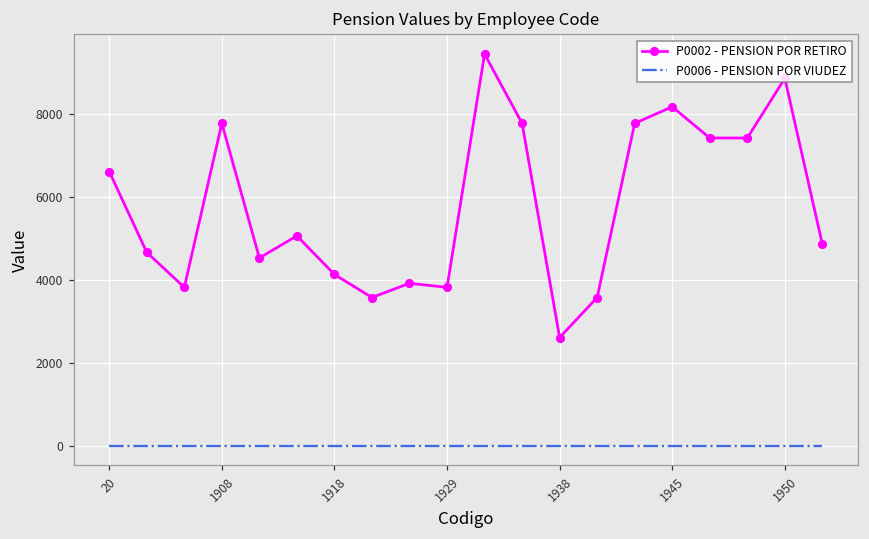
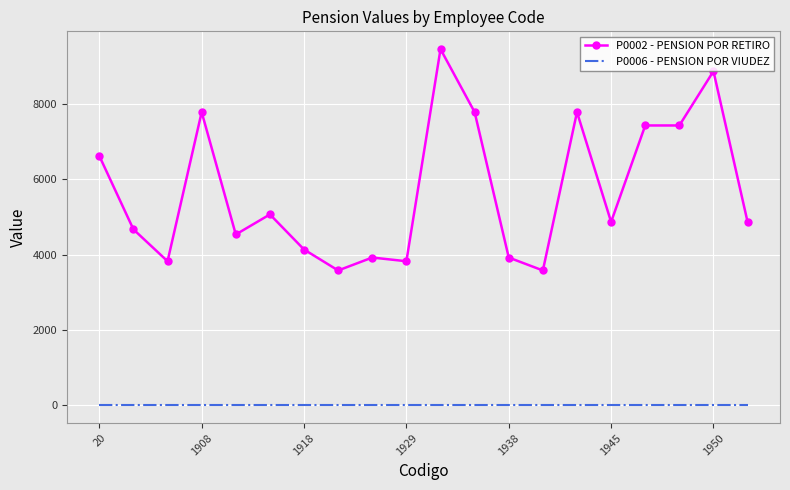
  {
    "P0002 - PENSION POR RETIRO": {
      "20": 6600,
      "1908": 7800,
      "1918": 4100,
      "1929": 3800,
-     "1938": 2600,
-     "1945": 8200
+     "1938": 3900,
+     "1945": 4900
    },
    "P0006 - PENSION POR VIUDEZ": {
      "20": 0,
      "1908": 0,
      "1918": 0,
      "1929": 0,
      "1938": 0,
      "1945": 0,
      "1950": 0
    }
  }
